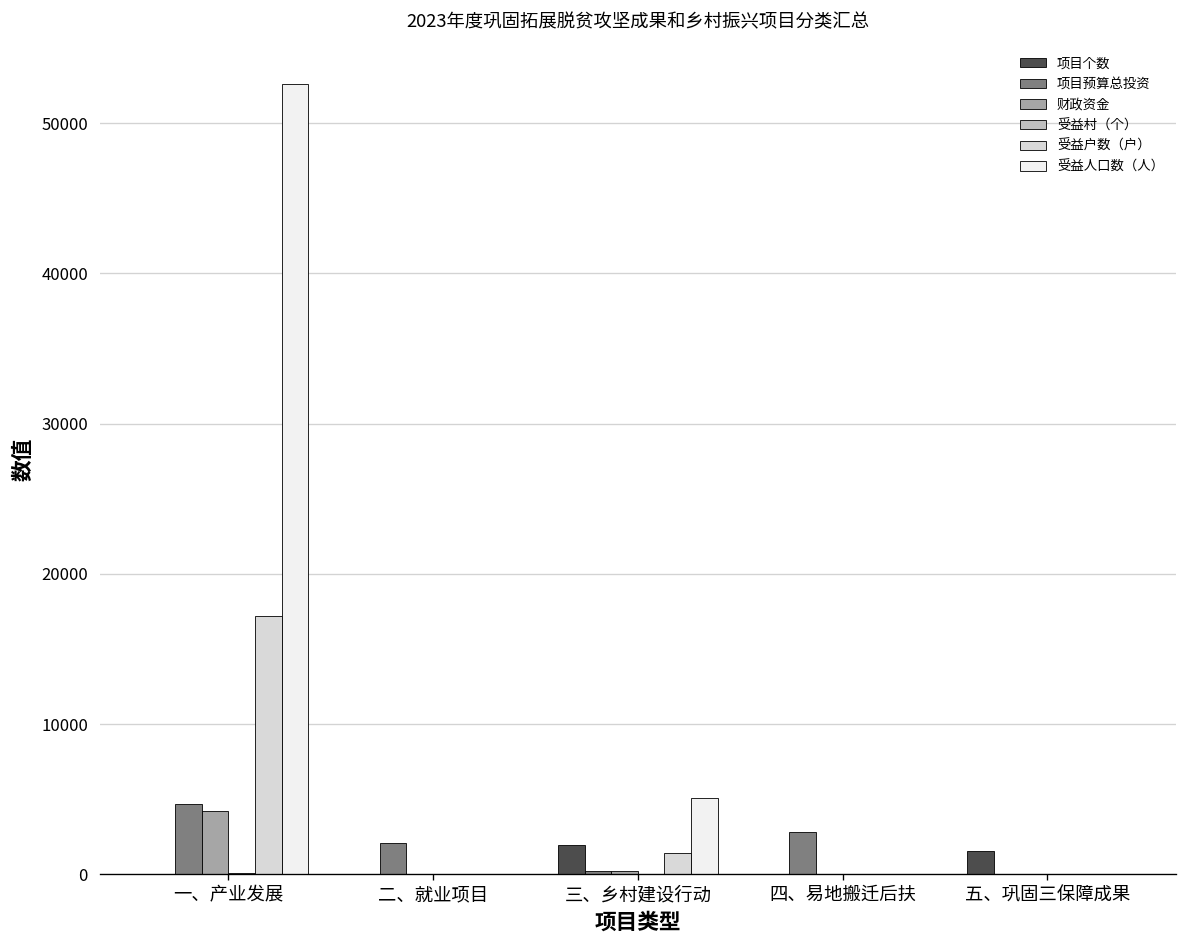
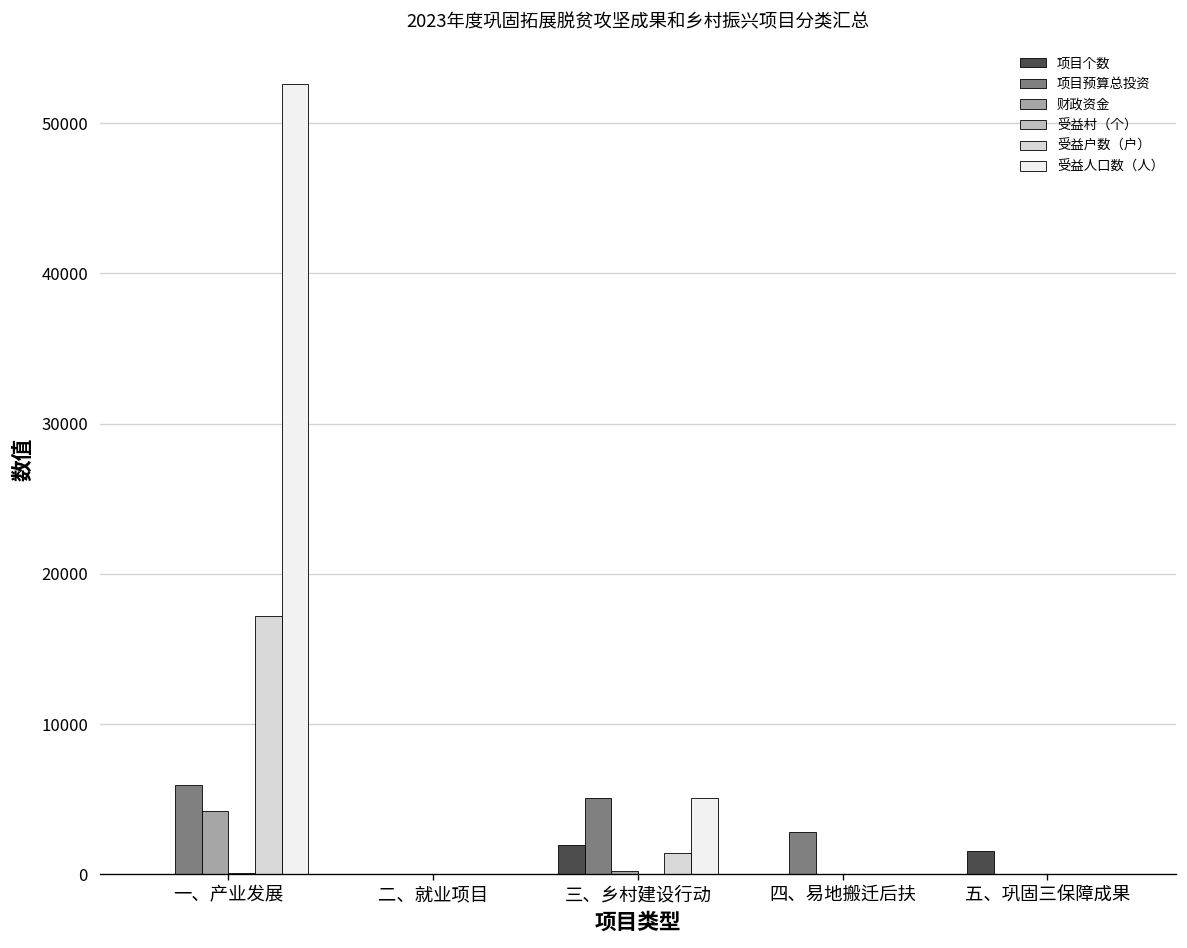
  {
    "项目个数": {
      "三、乡村建设行动": 2000,
      "四、易地搬迁后扶": 0,
      "五、巩固三保障成果": 1600
    },
    "项目预算总投资": {
-     "一、产业发展": 4700,
-     "二、就业项目": 2100,
-     "三、乡村建设行动": 200,
+     "一、产业发展": 5900,
+     "二、就业项目": 0,
+     "三、乡村建设行动": 5100,
      "四、易地搬迁后扶": 2800,
      "五、巩固三保障成果": 0
    }
  }
